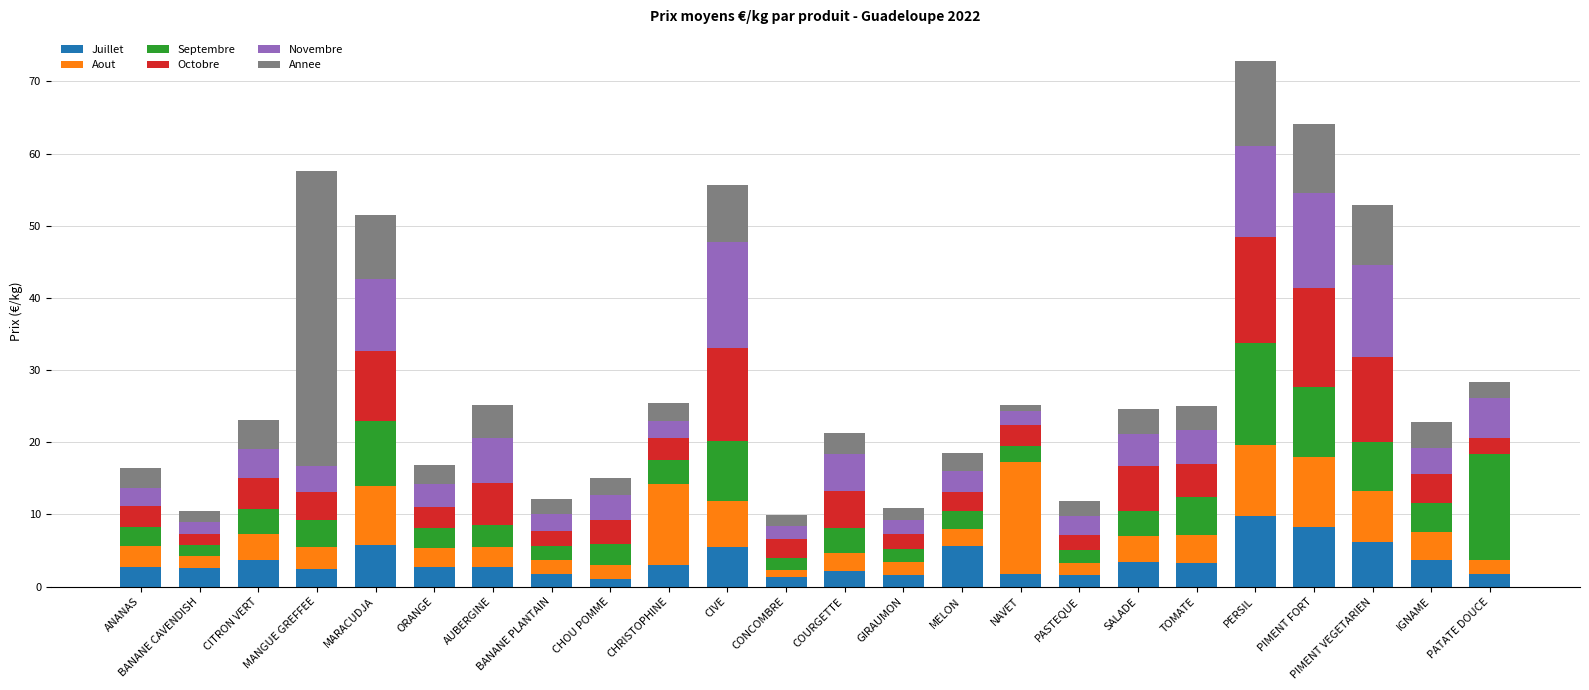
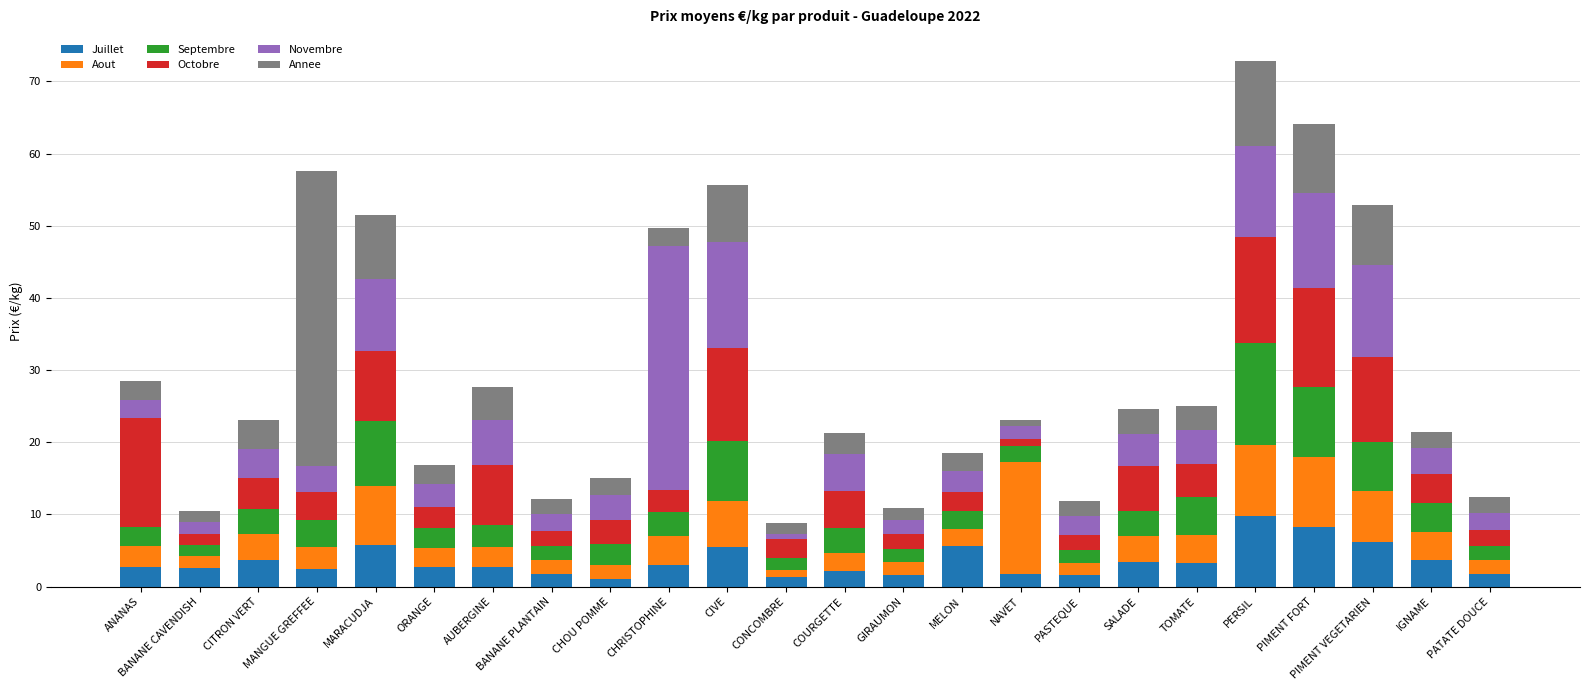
  {
    "Juillet": {
      "ANANAS": 3,
      "BANANE CAVENDISH": 3,
      "CITRON VERT": 4,
      "MANGUE GREFFEE": 2,
      "MARACUDJA": 6,
      "ORANGE": 3,
      "AUBERGINE": 3,
      "BANANE PLANTAIN": 2,
      "CHOU POMME": 1,
      "CHRISTOPHINE": 3,
      "CIVE": 5,
      "CONCOMBRE": 1,
      "COURGETTE": 2,
      "GIRAUMON": 2,
      "MELON": 6,
      "NAVET": 2,
      "PASTEQUE": 2,
      "SALADE": 3,
      "TOMATE": 3,
      "PERSIL": 10,
      "PIMENT FORT": 8,
      "PIMENT VEGETARIEN": 6,
      "IGNAME": 4,
      "PATATE DOUCE": 2
    },
    "Aout": {
      "ANANAS": 3,
      "BANANE CAVENDISH": 2,
      "CITRON VERT": 4,
      "MANGUE GREFFEE": 3,
      "MARACUDJA": 8,
      "ORANGE": 3,
      "AUBERGINE": 3,
      "BANANE PLANTAIN": 2,
      "CHOU POMME": 2,
-     "CHRISTOPHINE": 11,
+     "CHRISTOPHINE": 4,
      "CIVE": 6,
      "CONCOMBRE": 1,
      "COURGETTE": 2,
      "GIRAUMON": 2,
      "MELON": 2,
      "NAVET": 15,
      "PASTEQUE": 2,
      "SALADE": 3,
      "TOMATE": 4,
      "PERSIL": 10,
      "PIMENT FORT": 10,
      "PIMENT VEGETARIEN": 7,
      "IGNAME": 4,
      "PATATE DOUCE": 2
    },
    "Septembre": {
      "ANANAS": 3,
      "BANANE CAVENDISH": 2,
      "CITRON VERT": 4,
      "MANGUE GREFFEE": 4,
      "MARACUDJA": 9,
      "ORANGE": 3,
      "AUBERGINE": 3,
      "BANANE PLANTAIN": 2,
      "CHOU POMME": 3,
      "CHRISTOPHINE": 3,
      "CIVE": 8,
      "CONCOMBRE": 2,
      "COURGETTE": 4,
      "GIRAUMON": 2,
      "MELON": 2,
      "NAVET": 2,
      "PASTEQUE": 2,
      "SALADE": 4,
      "TOMATE": 5,
      "PERSIL": 14,
      "PIMENT FORT": 10,
      "PIMENT VEGETARIEN": 7,
      "IGNAME": 4,
-     "PATATE DOUCE": 15
+     "PATATE DOUCE": 2
    },
    "Octobre": {
-     "ANANAS": 3,
+     "ANANAS": 15,
      "BANANE CAVENDISH": 2,
      "CITRON VERT": 4,
      "MANGUE GREFFEE": 4,
      "MARACUDJA": 10,
      "ORANGE": 3,
-     "AUBERGINE": 6,
+     "AUBERGINE": 8,
      "BANANE PLANTAIN": 2,
      "CHOU POMME": 3,
      "CHRISTOPHINE": 3,
      "CIVE": 13,
      "CONCOMBRE": 3,
      "COURGETTE": 5,
      "GIRAUMON": 2,
      "MELON": 3,
-     "NAVET": 3,
+     "NAVET": 1,
      "PASTEQUE": 2,
      "SALADE": 6,
      "TOMATE": 5,
      "PERSIL": 15,
      "PIMENT FORT": 14,
      "PIMENT VEGETARIEN": 12,
      "IGNAME": 4,
      "PATATE DOUCE": 2
    },
    "Novembre": {
      "ANANAS": 3,
      "BANANE CAVENDISH": 2,
      "CITRON VERT": 4,
      "MANGUE GREFFEE": 4,
      "MARACUDJA": 10,
      "ORANGE": 3,
      "AUBERGINE": 6,
      "BANANE PLANTAIN": 2,
      "CHOU POMME": 3,
-     "CHRISTOPHINE": 2,
+     "CHRISTOPHINE": 34,
      "CIVE": 15,
-     "CONCOMBRE": 2,
+     "CONCOMBRE": 1,
      "COURGETTE": 5,
      "GIRAUMON": 2,
      "MELON": 3,
      "NAVET": 2,
      "PASTEQUE": 3,
      "SALADE": 4,
      "TOMATE": 5,
      "PERSIL": 13,
      "PIMENT FORT": 13,
      "PIMENT VEGETARIEN": 13,
      "IGNAME": 4,
-     "PATATE DOUCE": 6
+     "PATATE DOUCE": 2
    },
    "Annee": {
      "ANANAS": 3,
      "BANANE CAVENDISH": 2,
      "CITRON VERT": 4,
      "MANGUE GREFFEE": 41,
      "MARACUDJA": 9,
      "ORANGE": 3,
      "AUBERGINE": 5,
      "BANANE PLANTAIN": 2,
      "CHOU POMME": 2,
      "CHRISTOPHINE": 2,
      "CIVE": 8,
      "CONCOMBRE": 2,
      "COURGETTE": 3,
      "GIRAUMON": 2,
      "MELON": 2,
      "NAVET": 1,
      "PASTEQUE": 2,
      "SALADE": 3,
      "TOMATE": 3,
      "PERSIL": 12,
      "PIMENT FORT": 10,
      "PIMENT VEGETARIEN": 8,
-     "IGNAME": 4,
+     "IGNAME": 2,
      "PATATE DOUCE": 2
    }
  }
